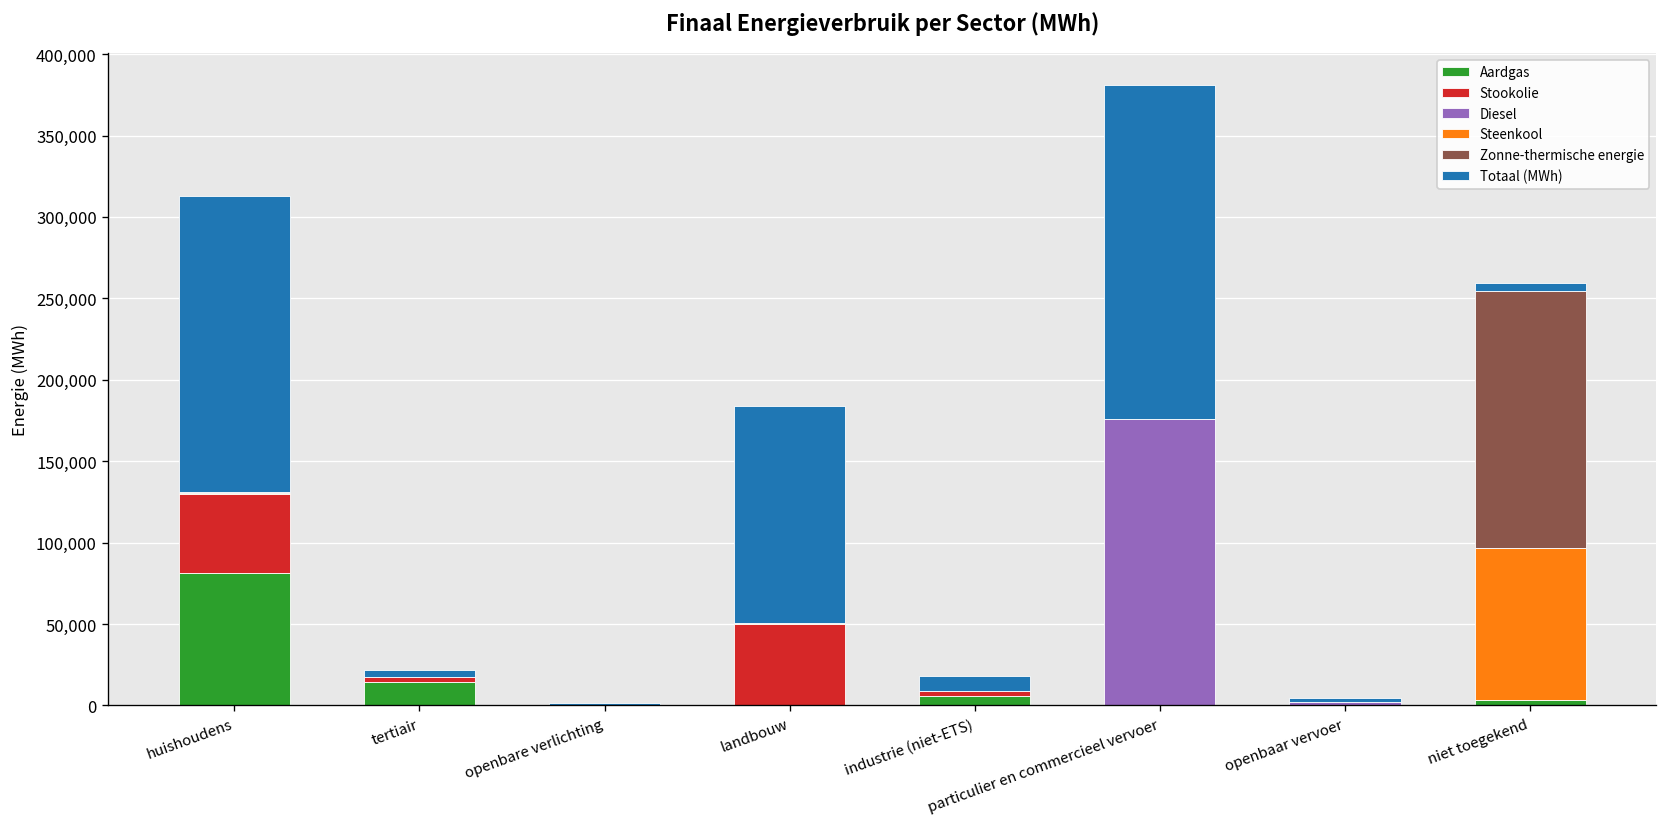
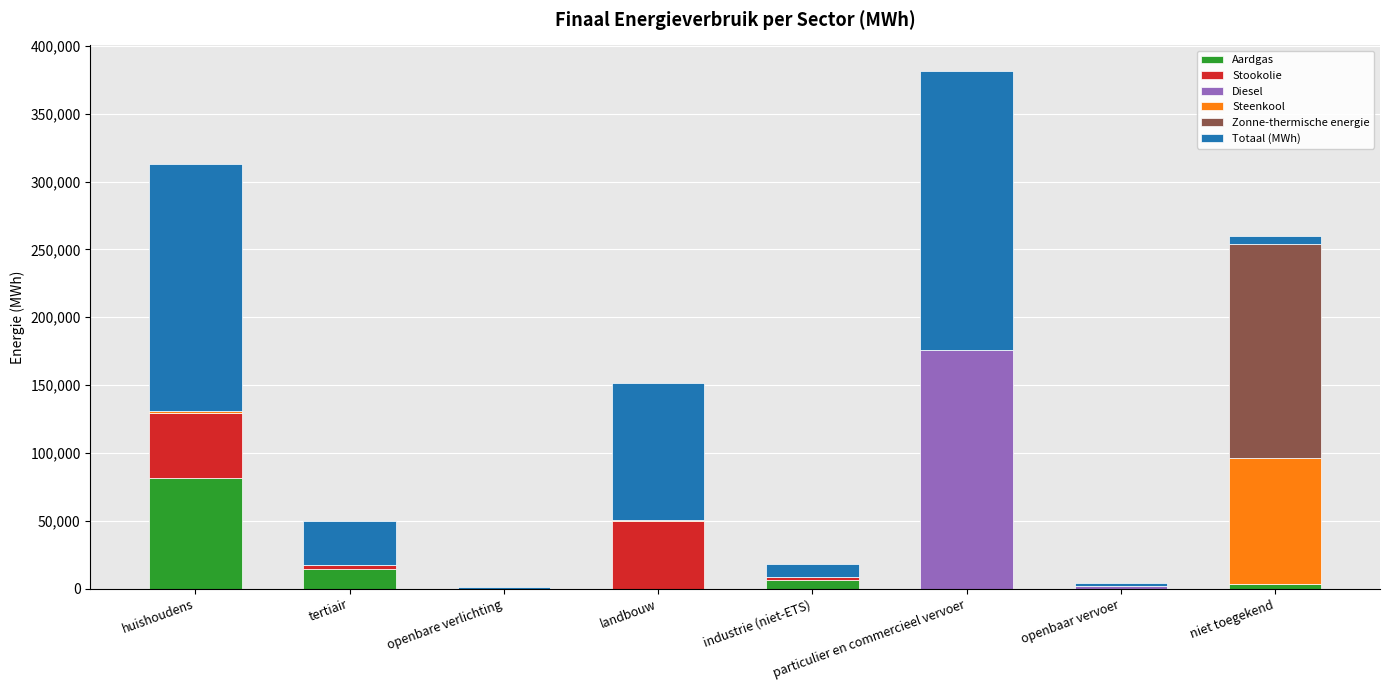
  {
    "Aardgas": {
      "huishoudens": "81,000",
      "tertiair": "15,000",
      "openbare verlichting": "0",
      "landbouw": "0",
      "industrie (niet-ETS)": "6,000",
      "openbaar vervoer": "0",
      "niet toegekend": "3,000"
    },
    "Stookolie": {
      "huishoudens": "48,000",
      "tertiair": "3,000",
      "openbare verlichting": "0",
      "landbouw": "50,000",
      "industrie (niet-ETS)": "3,000",
      "particulier en commercieel vervoer": "0",
      "openbaar vervoer": "0",
      "niet toegekend": "0"
    },
    "Diesel": {
      "huishoudens": "0",
      "tertiair": "0",
      "openbare verlichting": "0",
      "landbouw": "0",
      "industrie (niet-ETS)": "0",
      "particulier en commercieel vervoer": "176,000",
      "openbaar vervoer": "2,000",
      "niet toegekend": "0"
    },
    "Steenkool": {
      "tertiair": "0",
      "openbare verlichting": "0",
      "particulier en commercieel vervoer": "0",
      "openbaar vervoer": "0",
      "niet toegekend": "93,000"
    },
    "Zonne-thermische energie": {
      "openbare verlichting": "0",
      "landbouw": "0",
      "industrie (niet-ETS)": "0",
      "particulier en commercieel vervoer": "0",
      "openbaar vervoer": "0",
      "niet toegekend": "158,000"
    },
    "Totaal (MWh)": {
      "huishoudens": "182,000",
-     "tertiair": "4,000",
-     "landbouw": "133,000",
+     "tertiair": "33,000",
+     "landbouw": "101,000",
      "industrie (niet-ETS)": "9,000",
      "particulier en commercieel vervoer": "206,000",
      "openbaar vervoer": "2,000",
      "niet toegekend": "5,000"
    }
  }
